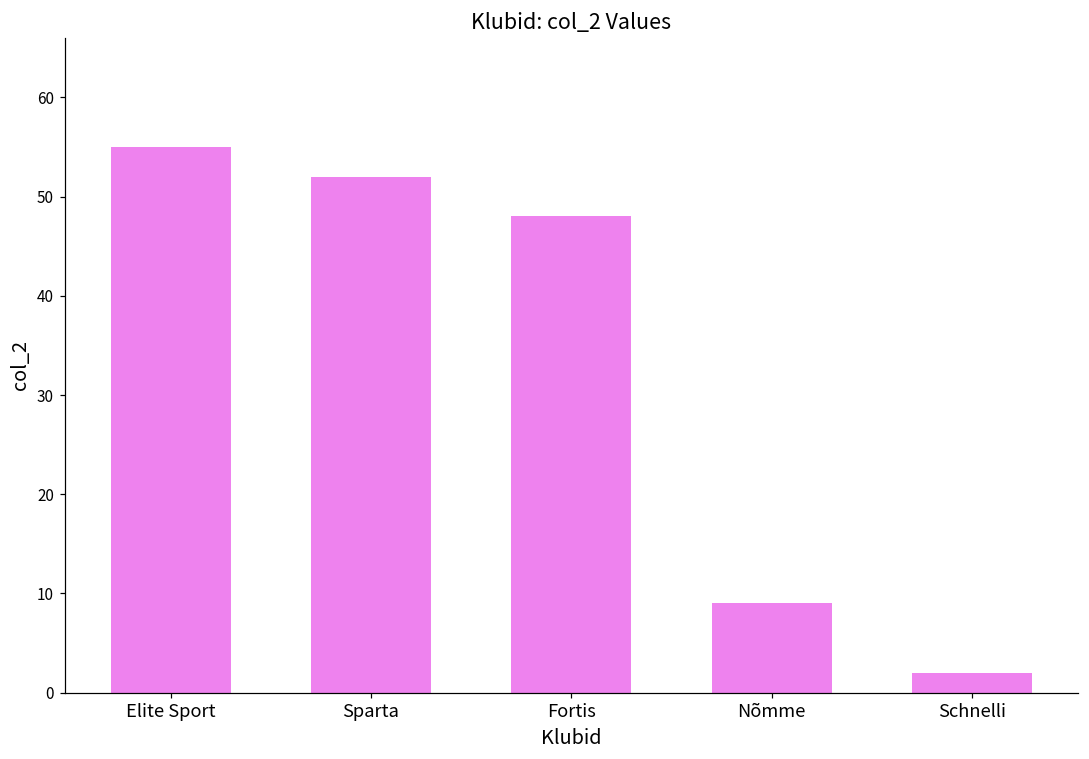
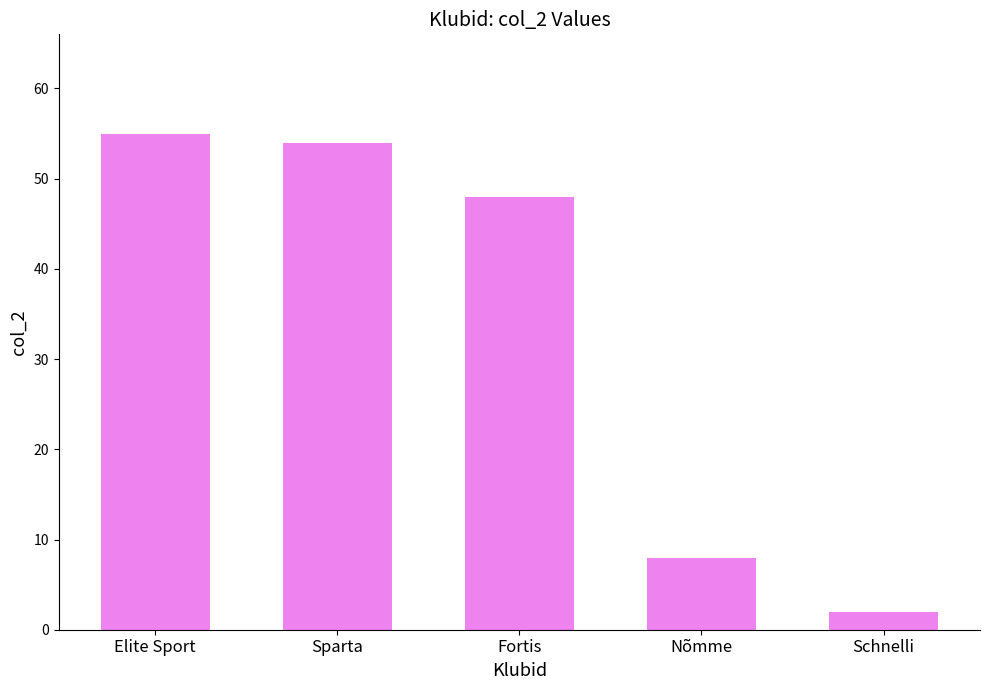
  {
    "Elite Sport": 55,
-   "Sparta": 52,
+   "Sparta": 54,
    "Fortis": 48,
-   "Nõmme": 9,
+   "Nõmme": 8,
    "Schnelli": 2
  }
